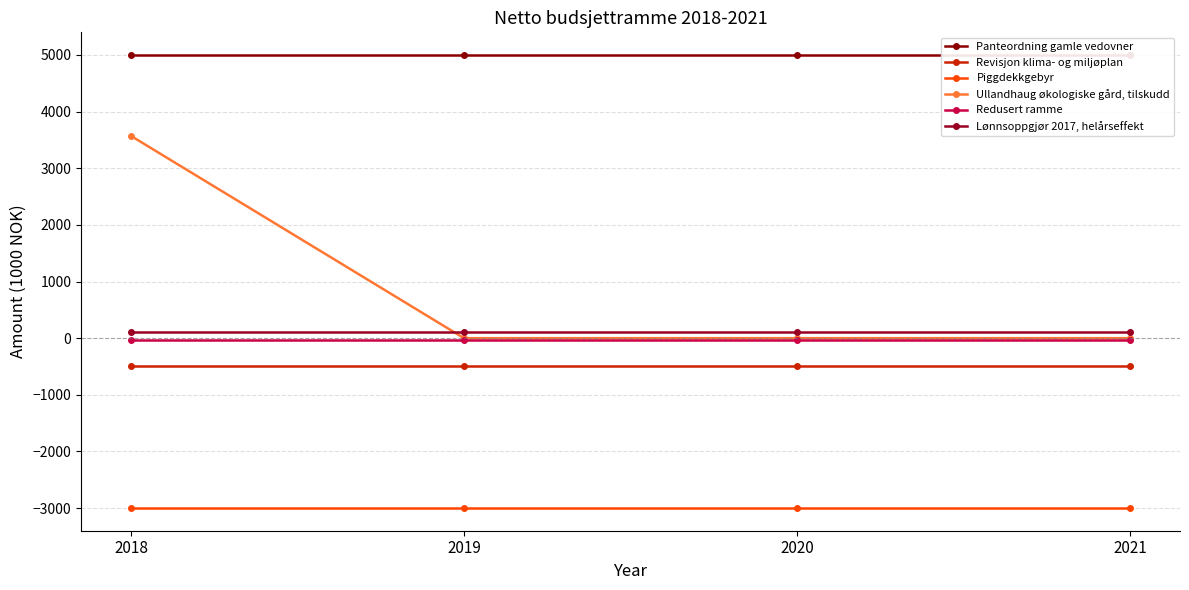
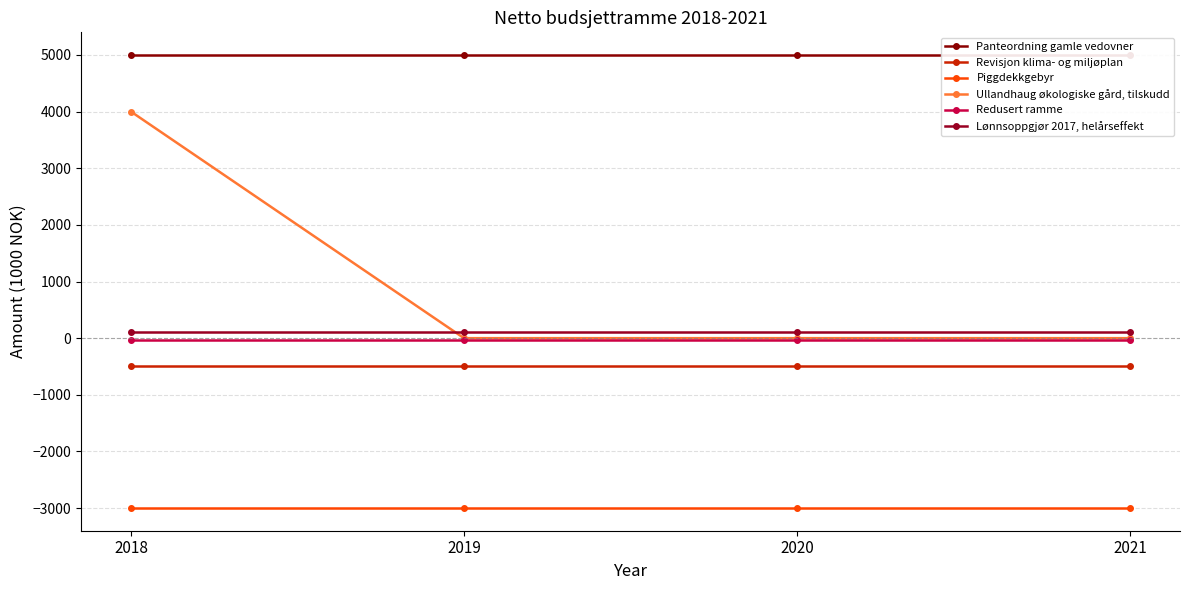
  {
    "Revisjon klima- og miljøplan": {
      "2018": -500,
      "2019": -500,
      "2020": -500,
      "2021": -500
    },
    "Piggdekkgebyr": {
      "2018": -3000,
      "2019": -3000,
      "2020": -3000,
      "2021": -3000
    },
    "Ullandhaug økologiske gård, tilskudd": {
-     "2018": 3600
+     "2018": 4000
    },
    "Redusert ramme": {
      "2018": 0
    }
  }
